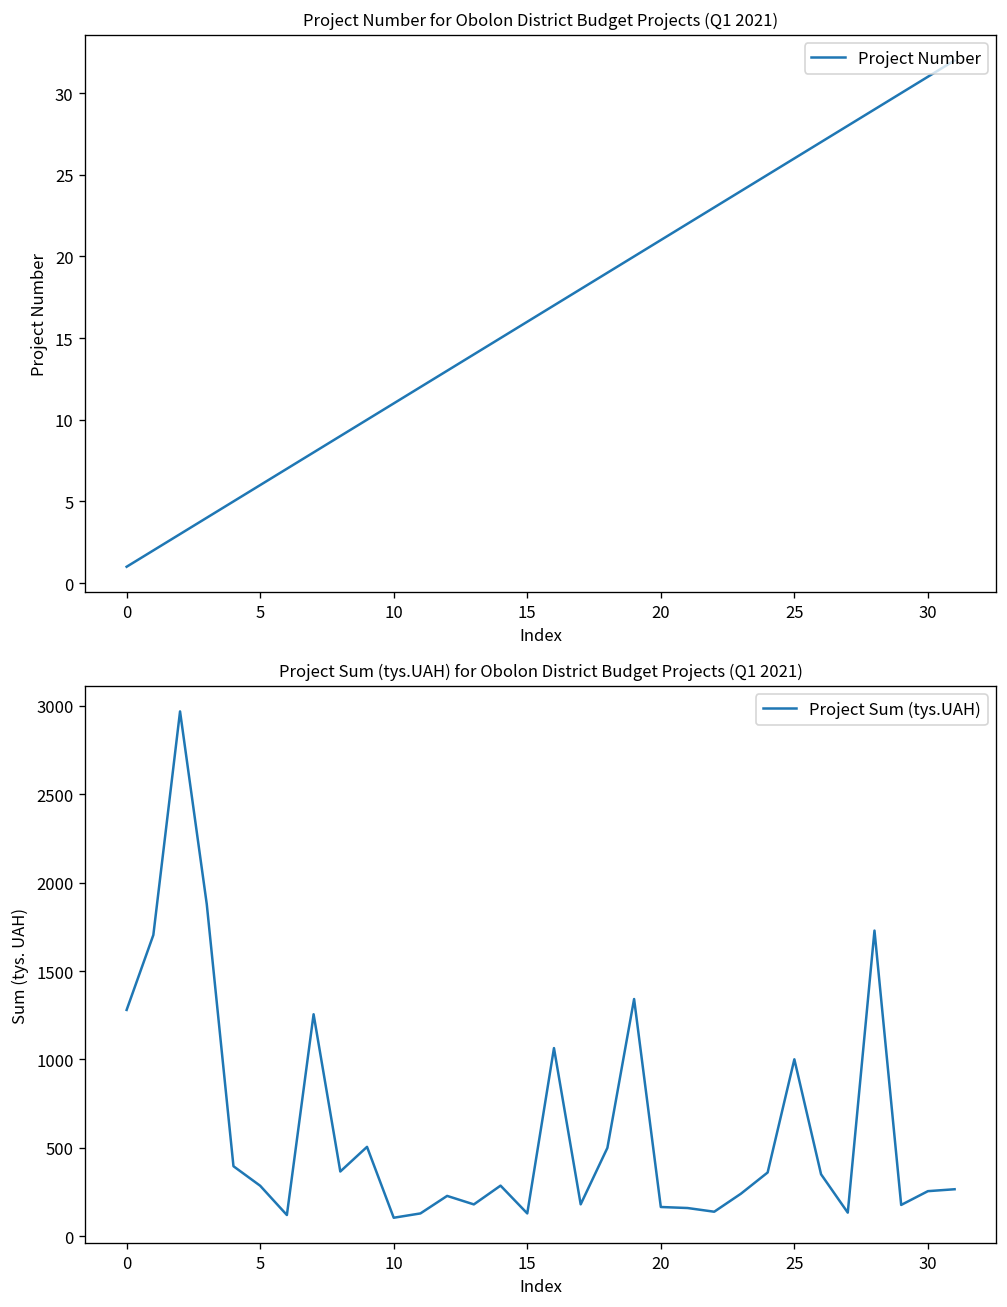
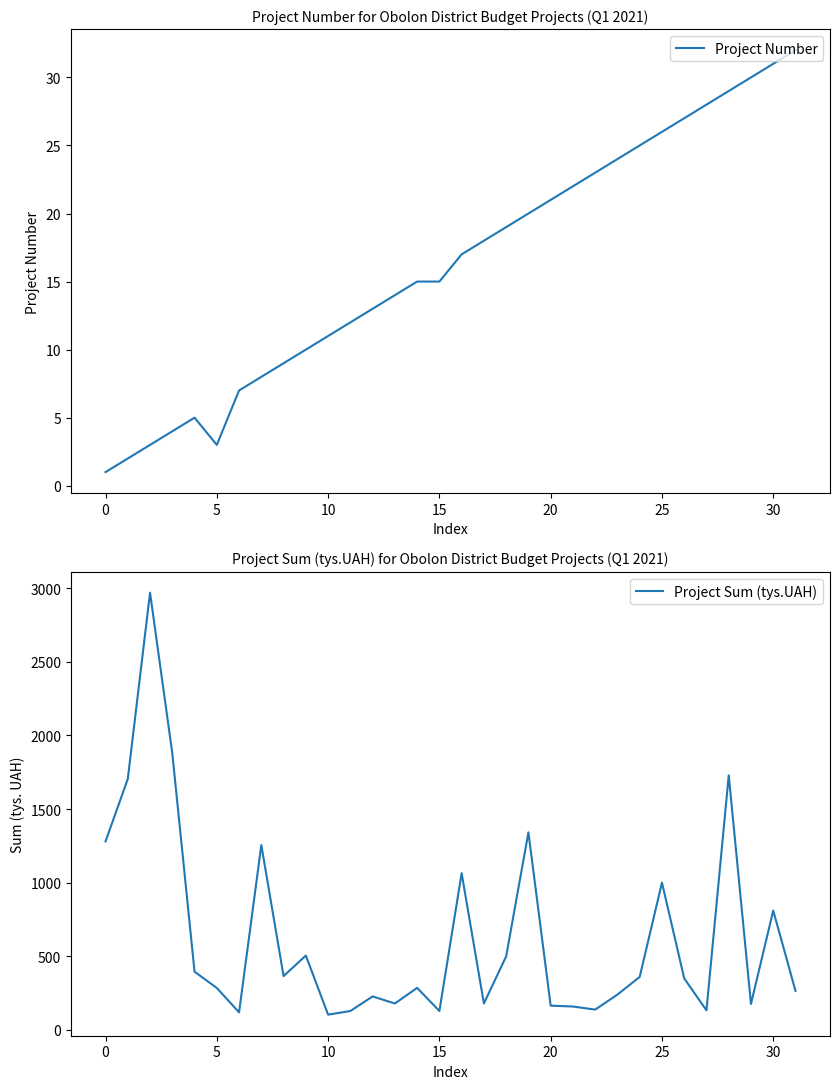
  {
    "Project Number for Obolon District Budget Projects (Q1 2021)": {
      "0": 1,
-     "5": 6,
+     "5": 3,
      "10": 11,
-     "15": 16,
+     "15": 15,
      "20": 21,
      "25": 26,
      "30": 31
    },
    "Project Sum (tys.UAH) for Obolon District Budget Projects (Q1 2021)": {
      "0": 1280,
      "5": 290,
      "10": 100,
      "15": 130,
      "20": 160,
      "25": 1000,
-     "30": 250
+     "30": 810
    }
  }
